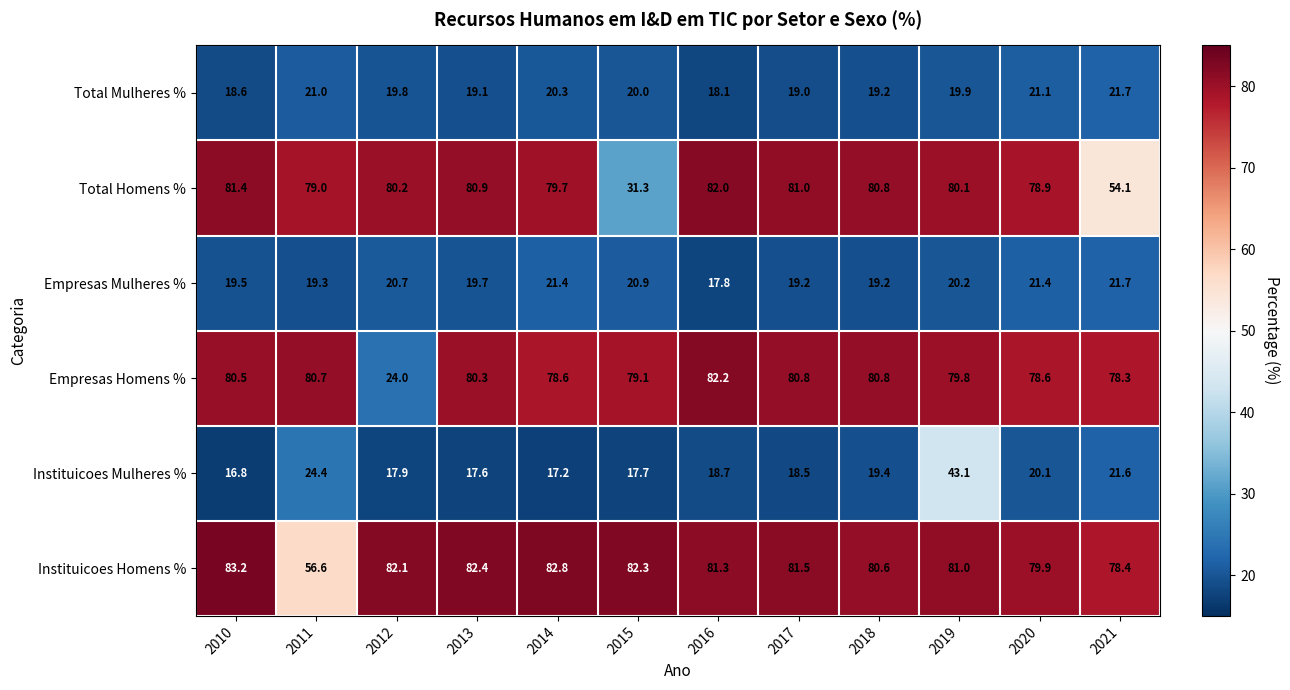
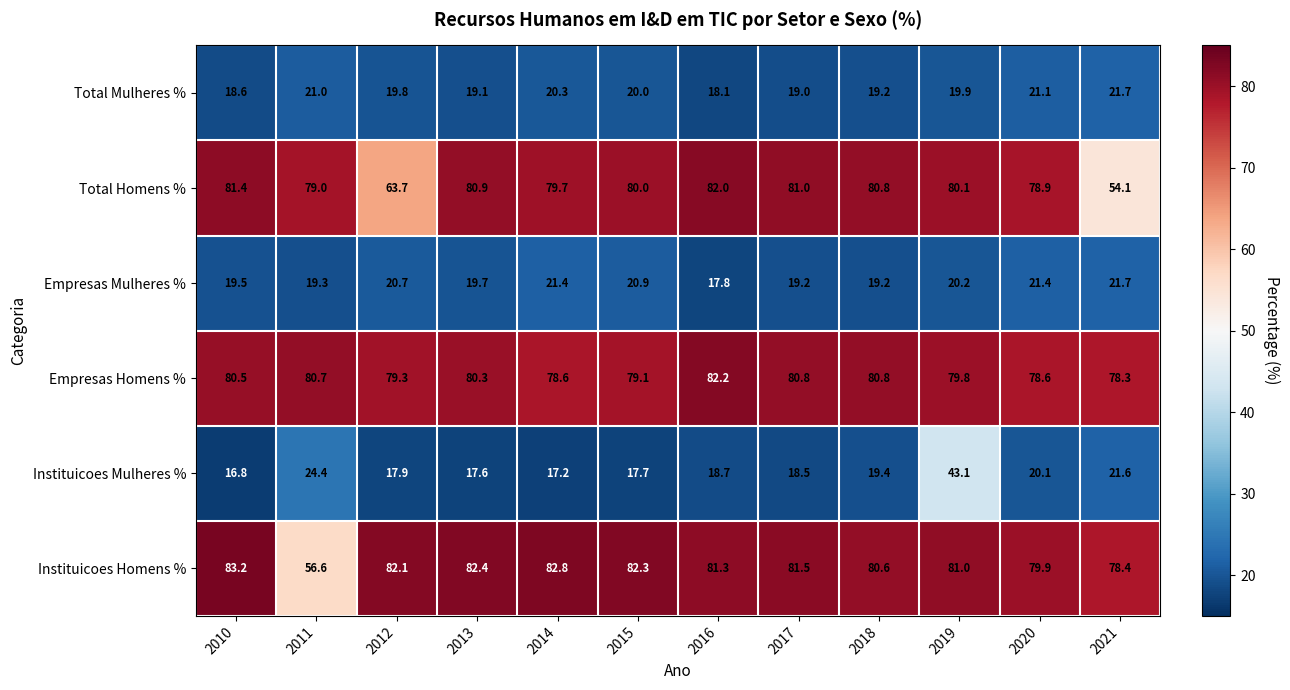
  {
    "Total Mulheres %": {
      "2010": 18.6,
      "2011": 21.0,
      "2012": 19.8,
      "2013": 19.1,
      "2014": 20.3,
      "2015": 20.0,
      "2016": 18.1,
      "2017": 19.0,
      "2018": 19.2,
      "2019": 19.9,
      "2020": 21.1,
      "2021": 21.7
    },
    "Total Homens %": {
      "2010": 81.4,
      "2011": 79.0,
-     "2012": 80.2,
+     "2012": 63.7,
      "2013": 80.9,
      "2014": 79.7,
-     "2015": 31.3,
+     "2015": 80.0,
      "2016": 82.0,
      "2017": 81.0,
      "2018": 80.8,
      "2019": 80.1,
      "2020": 78.9,
      "2021": 54.1
    },
    "Empresas Mulheres %": {
      "2010": 19.5,
      "2011": 19.3,
      "2012": 20.7,
      "2013": 19.7,
      "2014": 21.4,
      "2015": 20.9,
      "2016": 17.8,
      "2017": 19.2,
      "2018": 19.2,
      "2019": 20.2,
      "2020": 21.4,
      "2021": 21.7
    },
    "Empresas Homens %": {
      "2010": 80.5,
      "2011": 80.7,
-     "2012": 24.0,
+     "2012": 79.3,
      "2013": 80.3,
      "2014": 78.6,
      "2015": 79.1,
      "2016": 82.2,
      "2017": 80.8,
      "2018": 80.8,
      "2019": 79.8,
      "2020": 78.6,
      "2021": 78.3
    },
    "Instituicoes Mulheres %": {
      "2010": 16.8,
      "2011": 24.4,
      "2012": 17.9,
      "2013": 17.6,
      "2014": 17.2,
      "2015": 17.7,
      "2016": 18.7,
      "2017": 18.5,
      "2018": 19.4,
      "2019": 43.1,
      "2020": 20.1,
      "2021": 21.6
    },
    "Instituicoes Homens %": {
      "2010": 83.2,
      "2011": 56.6,
      "2012": 82.1,
      "2013": 82.4,
      "2014": 82.8,
      "2015": 82.3,
      "2016": 81.3,
      "2017": 81.5,
      "2018": 80.6,
      "2019": 81.0,
      "2020": 79.9,
      "2021": 78.4
    }
  }
